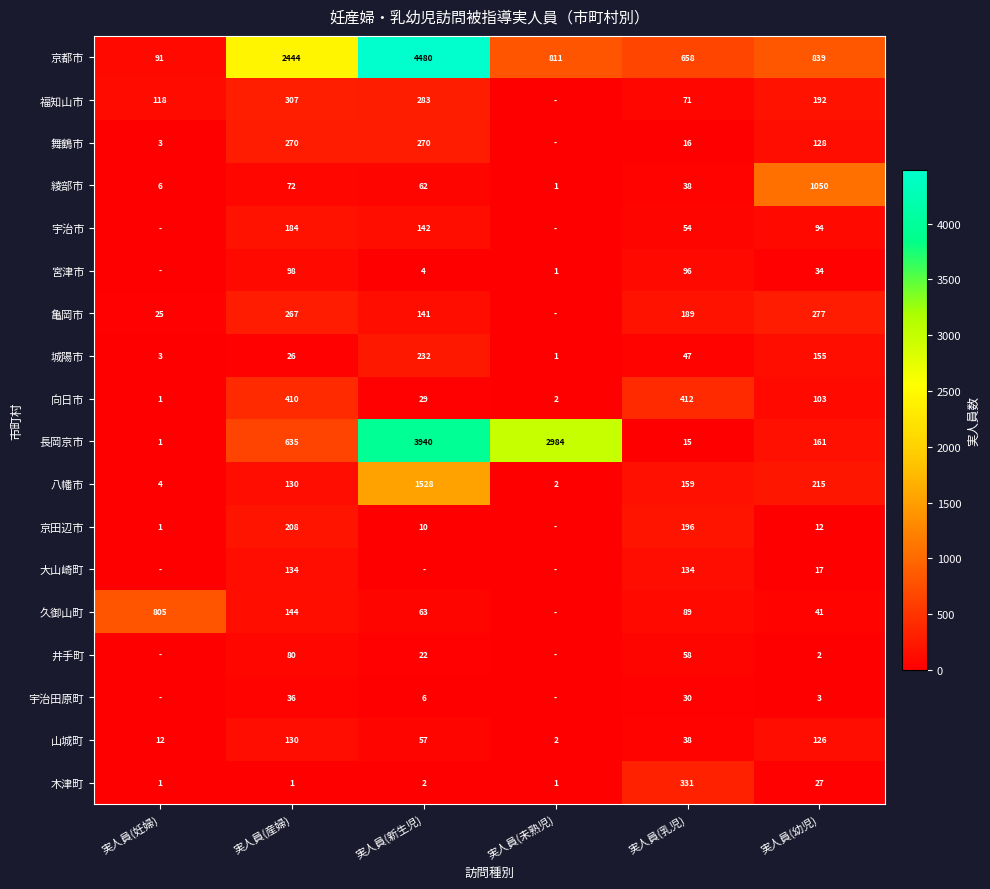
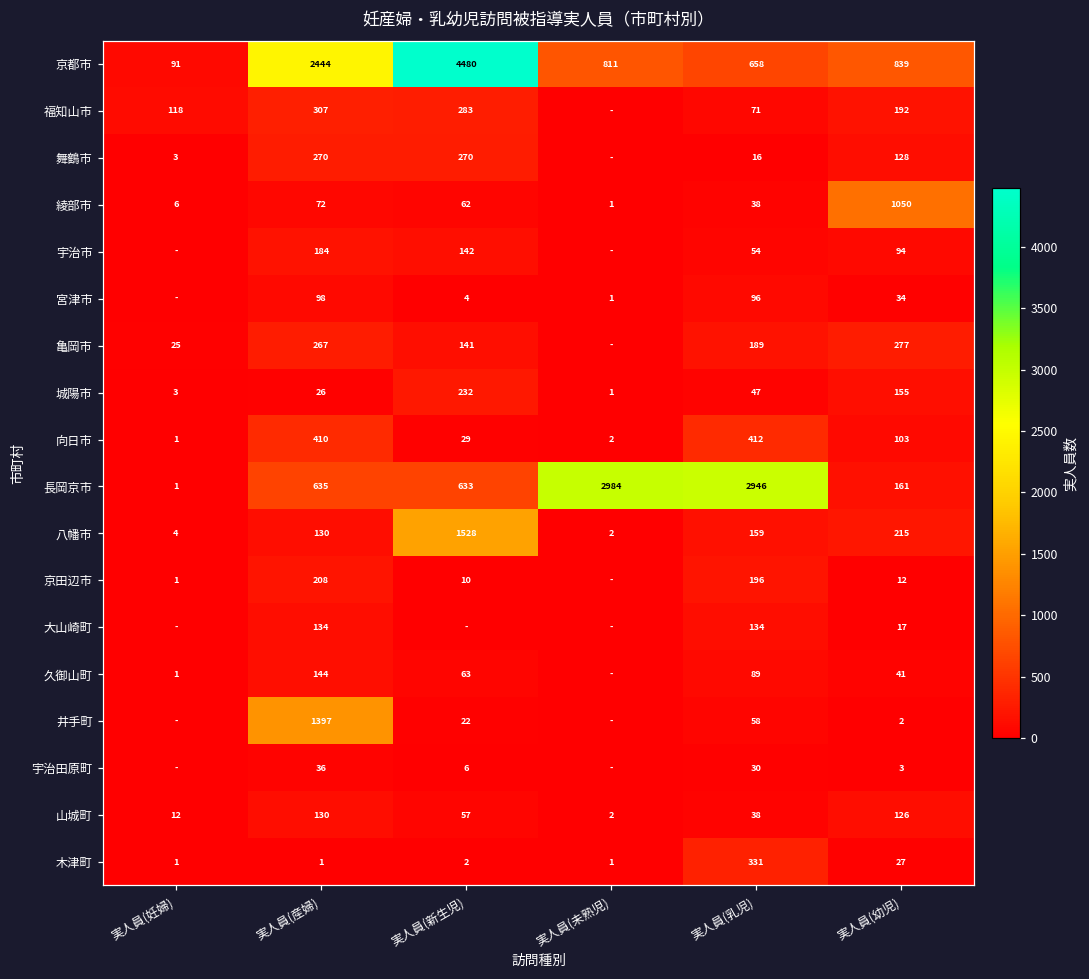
  {
    "京都市": {
      "実人員(妊婦)": 91,
      "実人員(産婦)": 2444,
      "実人員(新生児)": 4480,
      "実人員(未熟児)": 811,
      "実人員(乳児)": 658,
      "実人員(幼児)": 839
    },
    "福知山市": {
      "実人員(妊婦)": 118,
      "実人員(産婦)": 307,
      "実人員(新生児)": 283,
      "実人員(乳児)": 71,
      "実人員(幼児)": 192
    },
    "舞鶴市": {
      "実人員(妊婦)": 3,
      "実人員(産婦)": 270,
      "実人員(新生児)": 270,
      "実人員(乳児)": 16,
      "実人員(幼児)": 128
    },
    "綾部市": {
      "実人員(妊婦)": 6,
      "実人員(産婦)": 72,
      "実人員(新生児)": 62,
      "実人員(未熟児)": 1,
      "実人員(乳児)": 38,
      "実人員(幼児)": 1050
    },
    "宇治市": {
      "実人員(産婦)": 184,
      "実人員(新生児)": 142,
      "実人員(乳児)": 54,
      "実人員(幼児)": 94
    },
    "宮津市": {
      "実人員(産婦)": 98,
      "実人員(新生児)": 4,
      "実人員(未熟児)": 1,
      "実人員(乳児)": 96,
      "実人員(幼児)": 34
    },
    "亀岡市": {
      "実人員(妊婦)": 25,
      "実人員(産婦)": 267,
      "実人員(新生児)": 141,
      "実人員(乳児)": 189,
      "実人員(幼児)": 277
    },
    "城陽市": {
      "実人員(妊婦)": 3,
      "実人員(産婦)": 26,
      "実人員(新生児)": 232,
      "実人員(未熟児)": 1,
      "実人員(乳児)": 47,
      "実人員(幼児)": 155
    },
    "向日市": {
      "実人員(妊婦)": 1,
      "実人員(産婦)": 410,
      "実人員(新生児)": 29,
      "実人員(未熟児)": 2,
      "実人員(乳児)": 412,
      "実人員(幼児)": 103
    },
    "長岡京市": {
      "実人員(妊婦)": 1,
      "実人員(産婦)": 635,
-     "実人員(新生児)": 3940,
+     "実人員(新生児)": 633,
      "実人員(未熟児)": 2984,
-     "実人員(乳児)": 15,
+     "実人員(乳児)": 2946,
      "実人員(幼児)": 161
    },
    "八幡市": {
      "実人員(妊婦)": 4,
      "実人員(産婦)": 130,
      "実人員(新生児)": 1528,
      "実人員(未熟児)": 2,
      "実人員(乳児)": 159,
      "実人員(幼児)": 215
    },
    "京田辺市": {
      "実人員(妊婦)": 1,
      "実人員(産婦)": 208,
      "実人員(新生児)": 10,
      "実人員(乳児)": 196,
      "実人員(幼児)": 12
    },
    "大山崎町": {
      "実人員(産婦)": 134,
      "実人員(乳児)": 134,
      "実人員(幼児)": 17
    },
    "久御山町": {
-     "実人員(妊婦)": 805,
+     "実人員(妊婦)": 1,
      "実人員(産婦)": 144,
      "実人員(新生児)": 63,
      "実人員(乳児)": 89,
      "実人員(幼児)": 41
    },
    "井手町": {
-     "実人員(産婦)": 80,
+     "実人員(産婦)": 1397,
      "実人員(新生児)": 22,
      "実人員(乳児)": 58,
      "実人員(幼児)": 2
    },
    "宇治田原町": {
      "実人員(産婦)": 36,
      "実人員(新生児)": 6,
      "実人員(乳児)": 30,
      "実人員(幼児)": 3
    },
    "山城町": {
      "実人員(妊婦)": 12,
      "実人員(産婦)": 130,
      "実人員(新生児)": 57,
      "実人員(未熟児)": 2,
      "実人員(乳児)": 38,
      "実人員(幼児)": 126
    },
    "木津町": {
      "実人員(妊婦)": 1,
      "実人員(産婦)": 1,
      "実人員(新生児)": 2,
      "実人員(未熟児)": 1,
      "実人員(乳児)": 331,
      "実人員(幼児)": 27
    }
  }
